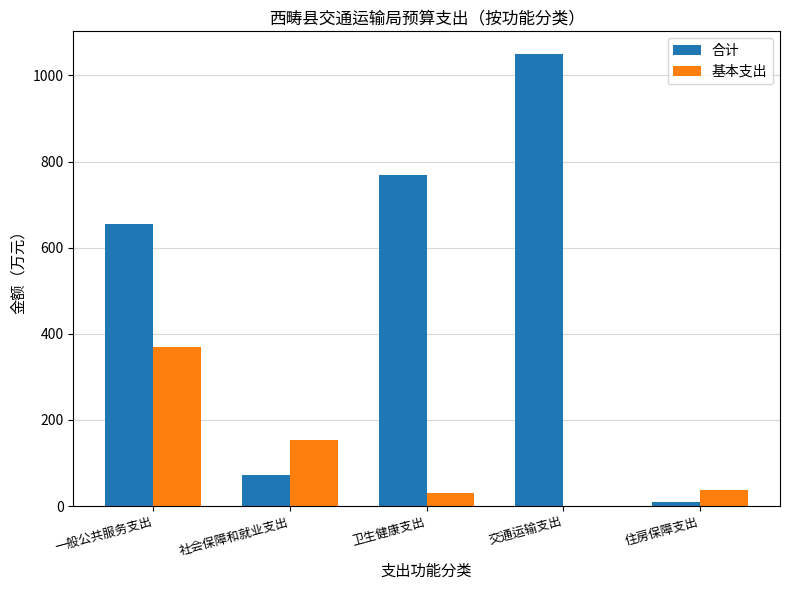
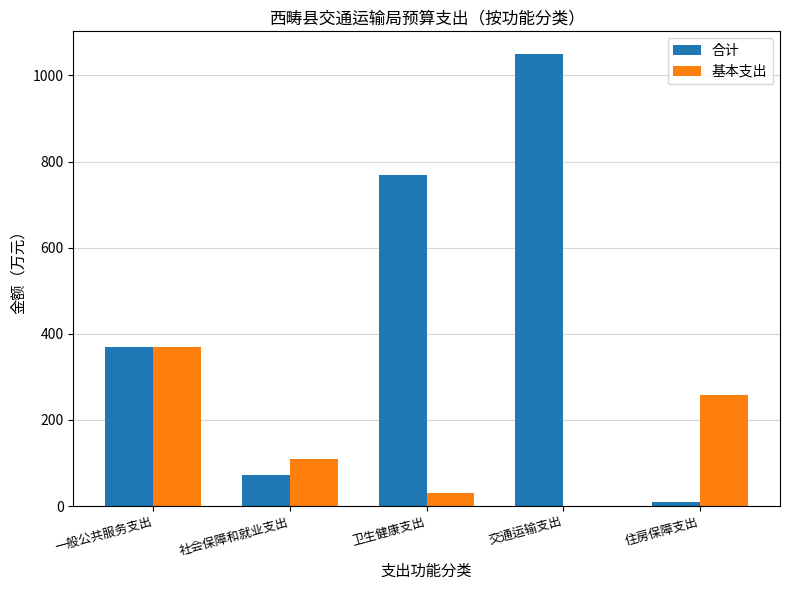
  {
    "合计": {
-     "一般公共服务支出": 660,
+     "一般公共服务支出": 370,
      "社会保障和就业支出": 70,
      "卫生健康支出": 770,
      "交通运输支出": 1050,
      "住房保障支出": 10
    },
    "基本支出": {
      "一般公共服务支出": 370,
-     "社会保障和就业支出": 150,
+     "社会保障和就业支出": 110,
      "卫生健康支出": 30,
      "交通运输支出": 0,
-     "住房保障支出": 40
+     "住房保障支出": 260
    }
  }
